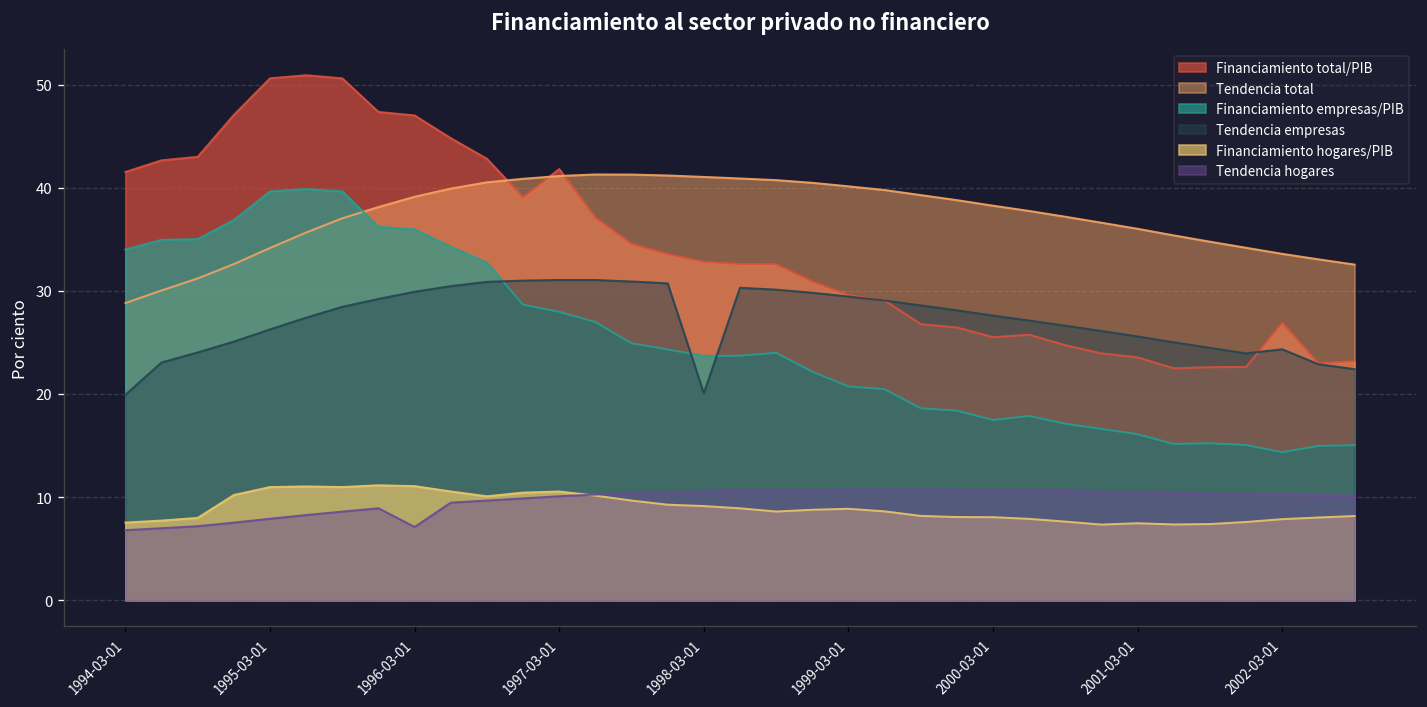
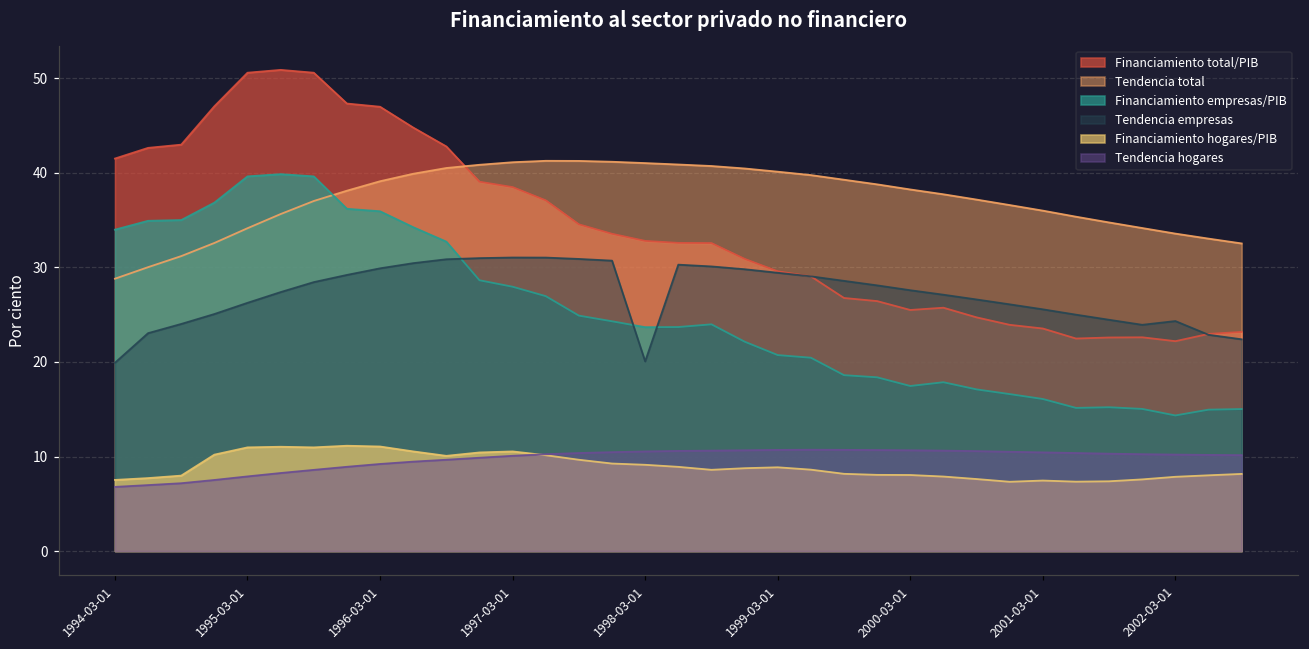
  {
    "Financiamiento total/PIB": {
      "1994-03-01": 42,
      "1995-03-01": 51,
      "1996-03-01": 47,
-     "1997-03-01": 42,
+     "1997-03-01": 39,
      "1998-03-01": 33,
      "2000-03-01": 26,
      "2001-03-01": 24,
-     "2002-03-01": 27
+     "2002-03-01": 22
    },
    "Financiamiento empresas/PIB": {
      "1994-03-01": 34,
      "1995-03-01": 40,
      "1996-03-01": 36,
      "1997-03-01": 28,
      "1998-03-01": 24,
      "1999-03-01": 21,
      "2000-03-01": 17,
      "2001-03-01": 16,
      "2002-03-01": 14
    },
    "Tendencia empresas": {
      "1994-03-01": 20,
      "1995-03-01": 26,
      "1996-03-01": 30,
      "1997-03-01": 31,
      "1998-03-01": 20,
      "2000-03-01": 28,
      "2001-03-01": 26,
      "2002-03-01": 24
    },
    "Tendencia hogares": {
      "1994-03-01": 7,
      "1995-03-01": 8,
-     "1996-03-01": 7,
+     "1996-03-01": 9,
      "1997-03-01": 10,
      "1998-03-01": 11,
      "1999-03-01": 11,
      "2000-03-01": 11,
      "2001-03-01": 10,
      "2002-03-01": 10
    }
  }
